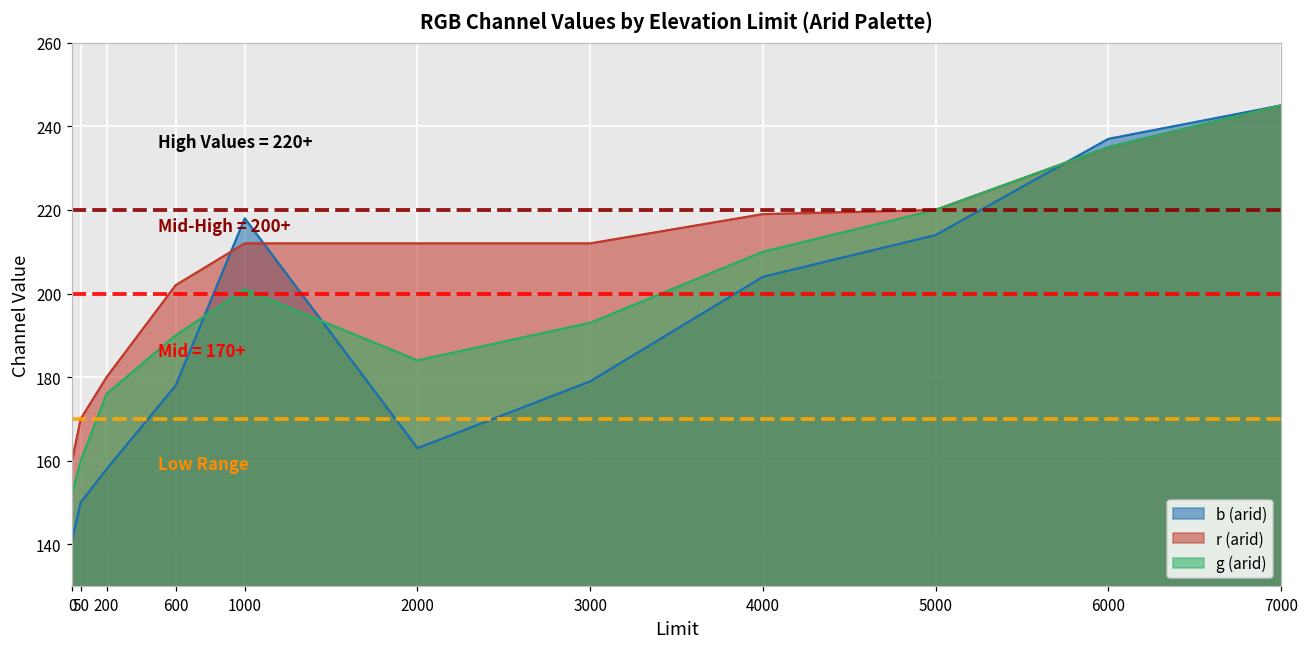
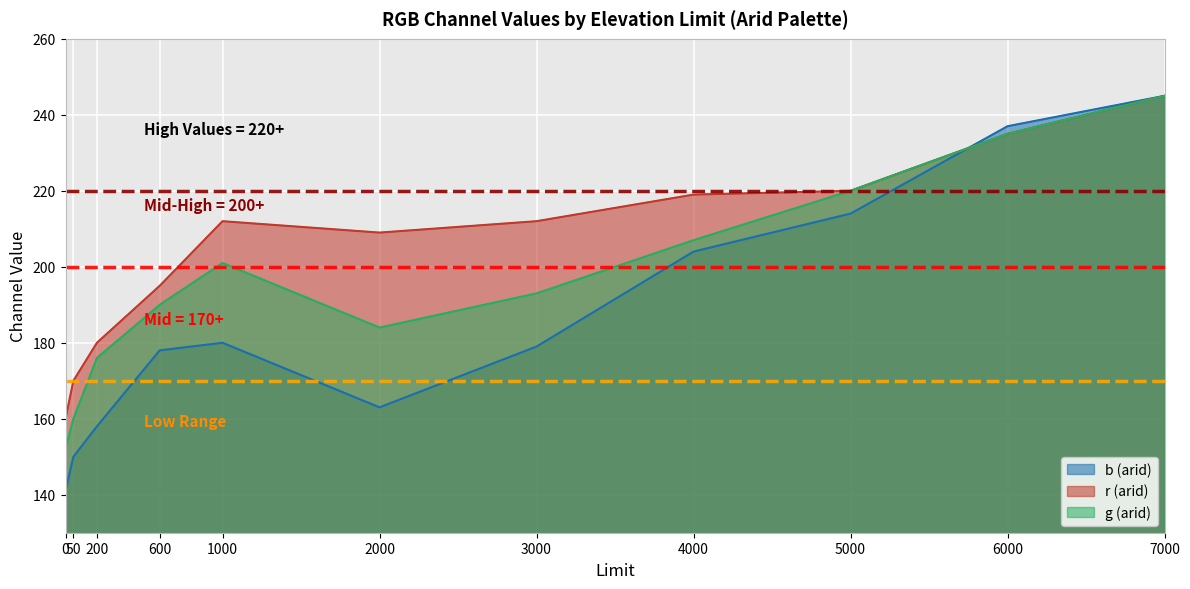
  {
    "b (arid)": {
      "200": 158,
      "600": 178,
-     "1000": 218,
+     "1000": 180,
      "2000": 163,
      "3000": 179,
      "4000": 204,
      "5000": 214,
      "6000": 237
    },
    "r (arid)": {
      "200": 180,
-     "600": 202,
+     "600": 195,
      "1000": 212,
-     "2000": 212,
+     "2000": 209,
      "3000": 212,
      "4000": 219
    },
    "g (arid)": {
      "200": 176,
      "1000": 201,
      "2000": 184,
      "3000": 193,
-     "4000": 210
+     "4000": 207
    }
  }
